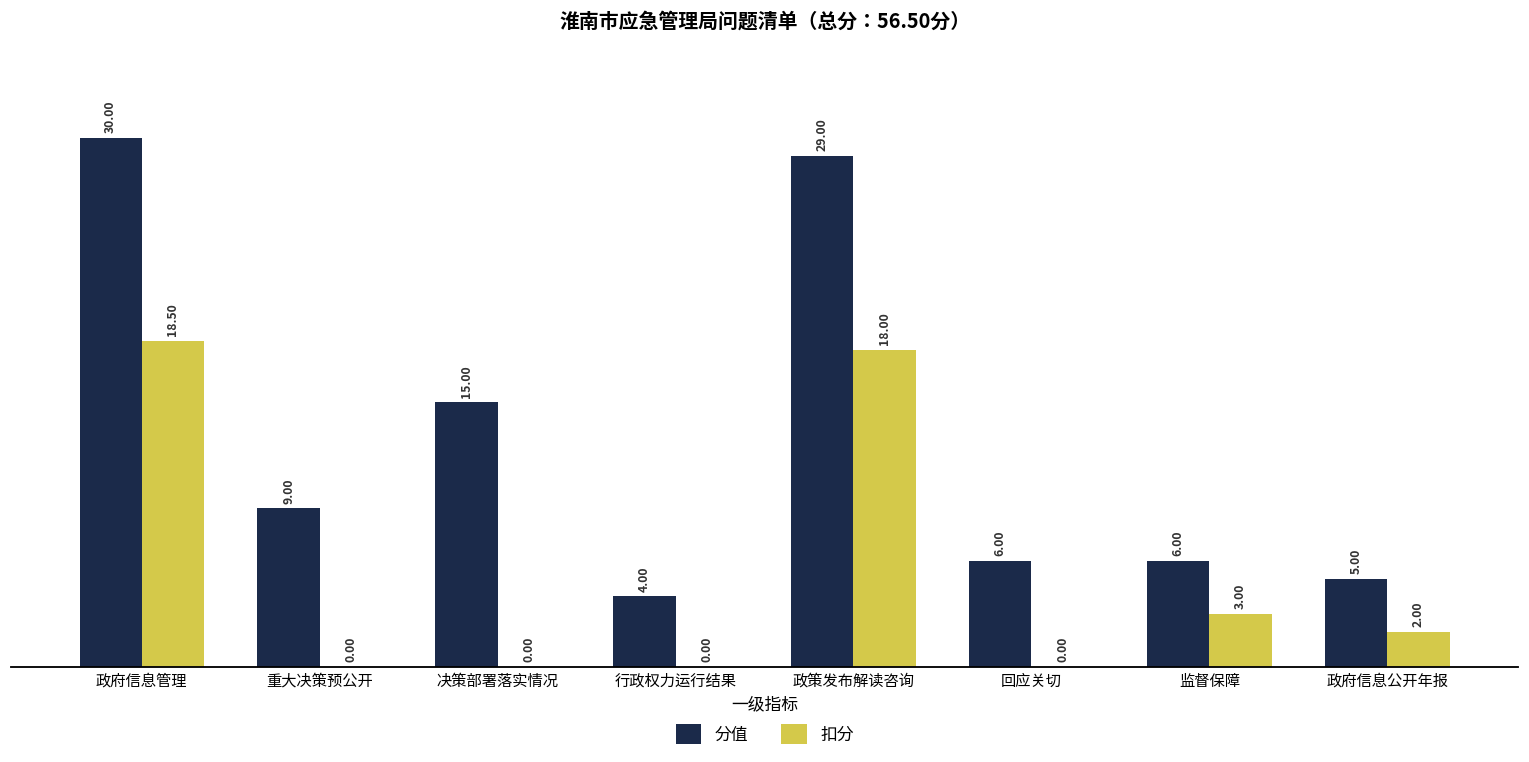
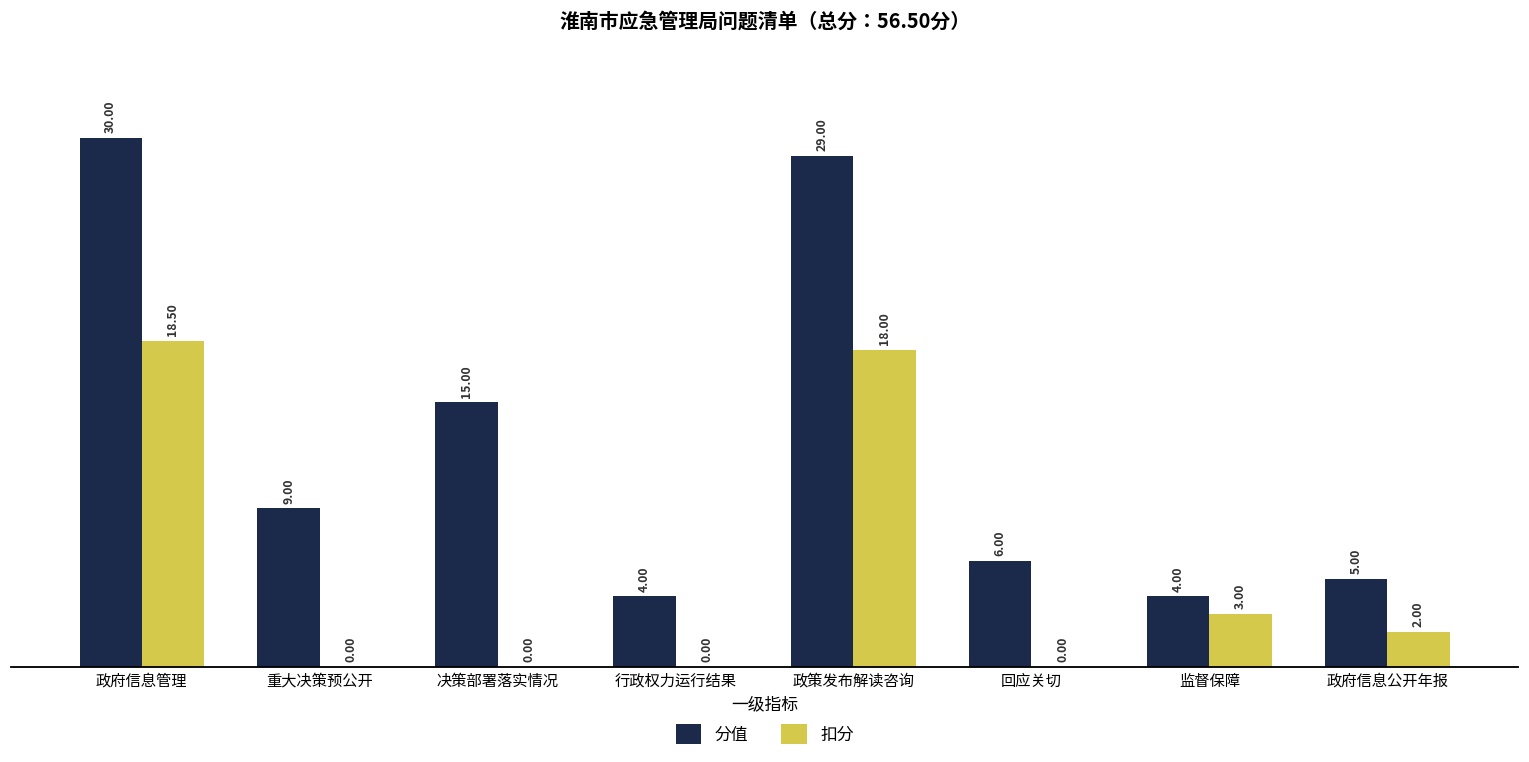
  {
    "分值": {
      "政府信息管理": 30.00,
      "重大决策预公开": 9.00,
      "决策部署落实情况": 15.00,
      "行政权力运行结果": 4.00,
      "政策发布解读咨询": 29.00,
      "回应关切": 6.00,
-     "监督保障": 6.00,
+     "监督保障": 4.00,
      "政府信息公开年报": 5.00
    },
    "扣分": {
      "政府信息管理": 18.50,
      "重大决策预公开": 0.00,
      "决策部署落实情况": 0.00,
      "行政权力运行结果": 0.00,
      "政策发布解读咨询": 18.00,
      "回应关切": 0.00,
      "监督保障": 3.00,
      "政府信息公开年报": 2.00
    }
  }
